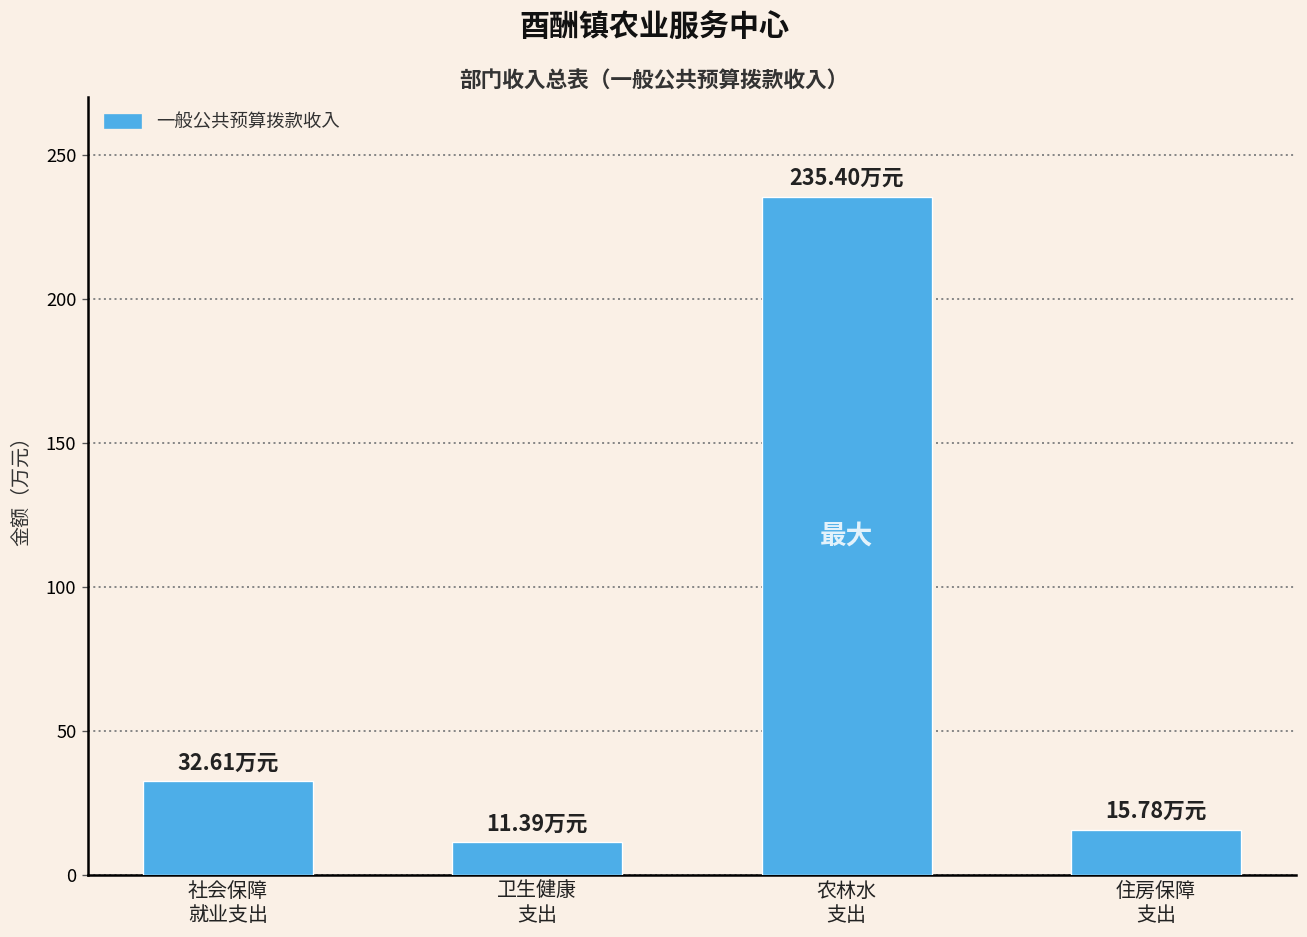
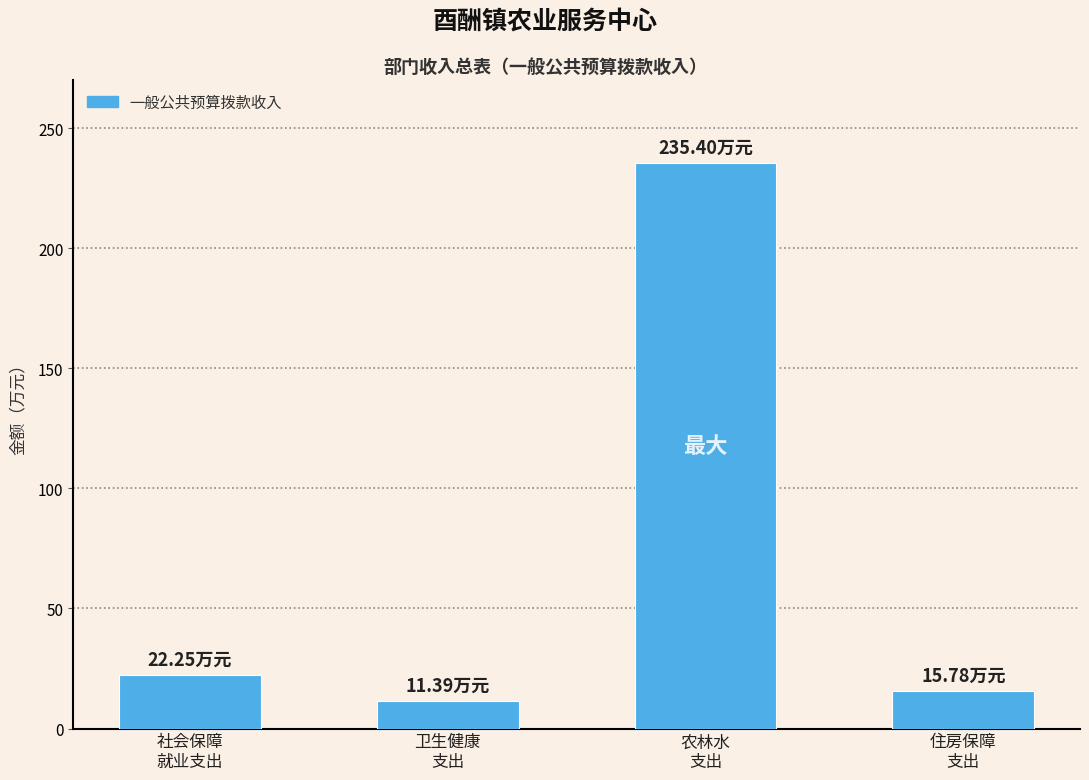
  {
-   "社会保障 就业支出": 32.61,
+   "社会保障 就业支出": 22.25,
    "卫生健康 支出": 11.39,
    "农林水 支出": 235.40,
    "住房保障 支出": 15.78
  }
